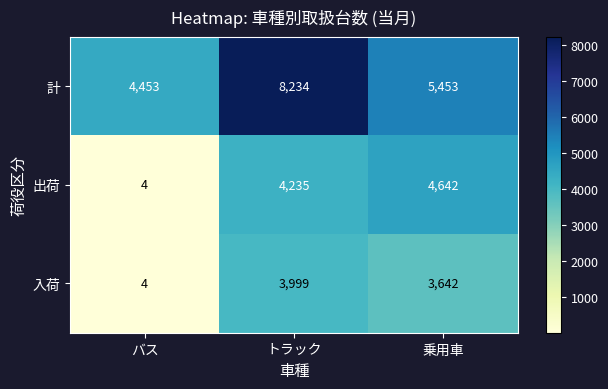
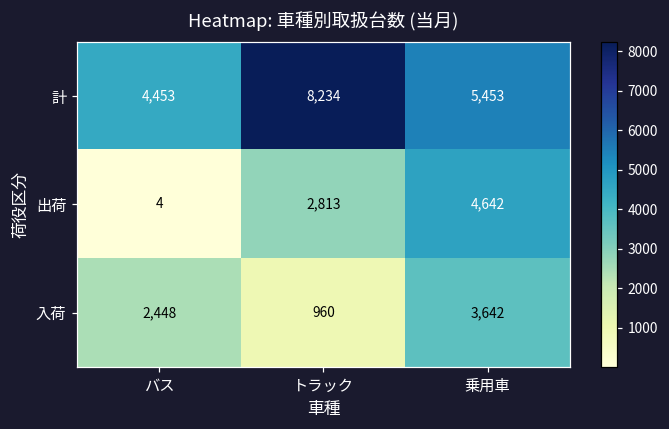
  {
    "計": {
      "バス": "4,453",
      "トラック": "8,234",
      "乗用車": "5,453"
    },
    "出荷": {
      "バス": "4",
-     "トラック": "4,235",
+     "トラック": "2,813",
      "乗用車": "4,642"
    },
    "入荷": {
-     "バス": "4",
-     "トラック": "3,999",
+     "バス": "2,448",
+     "トラック": "960",
      "乗用車": "3,642"
    }
  }
